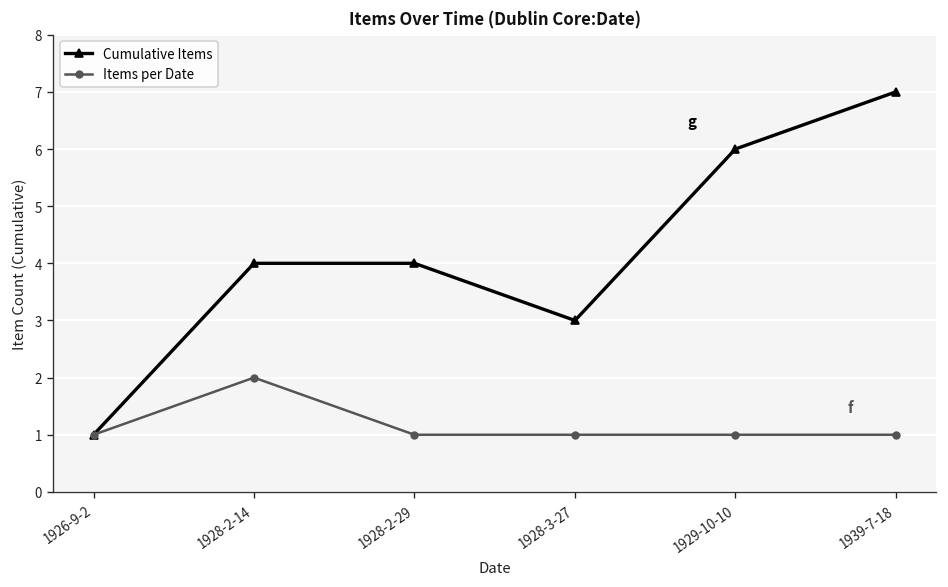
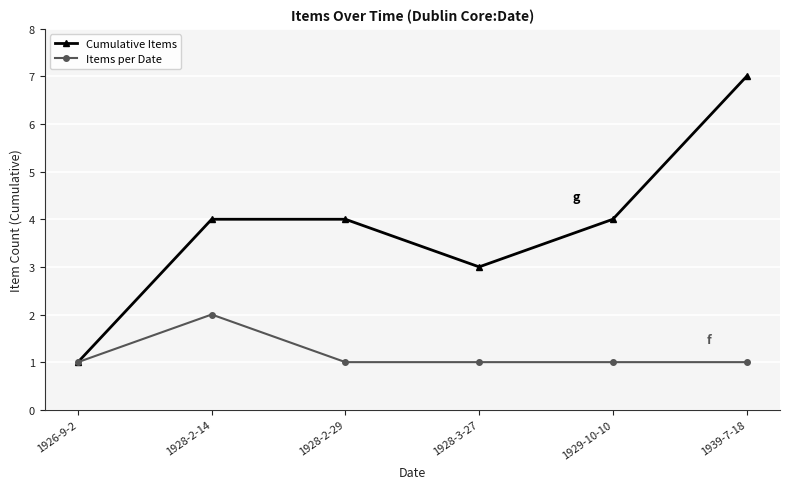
  {
    "Cumulative Items": {
      "1928-2-14": 4,
      "1928-2-29": 4,
      "1928-3-27": 3,
-     "1929-10-10": 6,
+     "1929-10-10": 4,
      "1939-7-18": 7
    },
    "Items per Date": {
      "1928-2-14": 2,
      "1928-2-29": 1,
      "1928-3-27": 1,
      "1929-10-10": 1,
      "1939-7-18": 1
    }
  }
